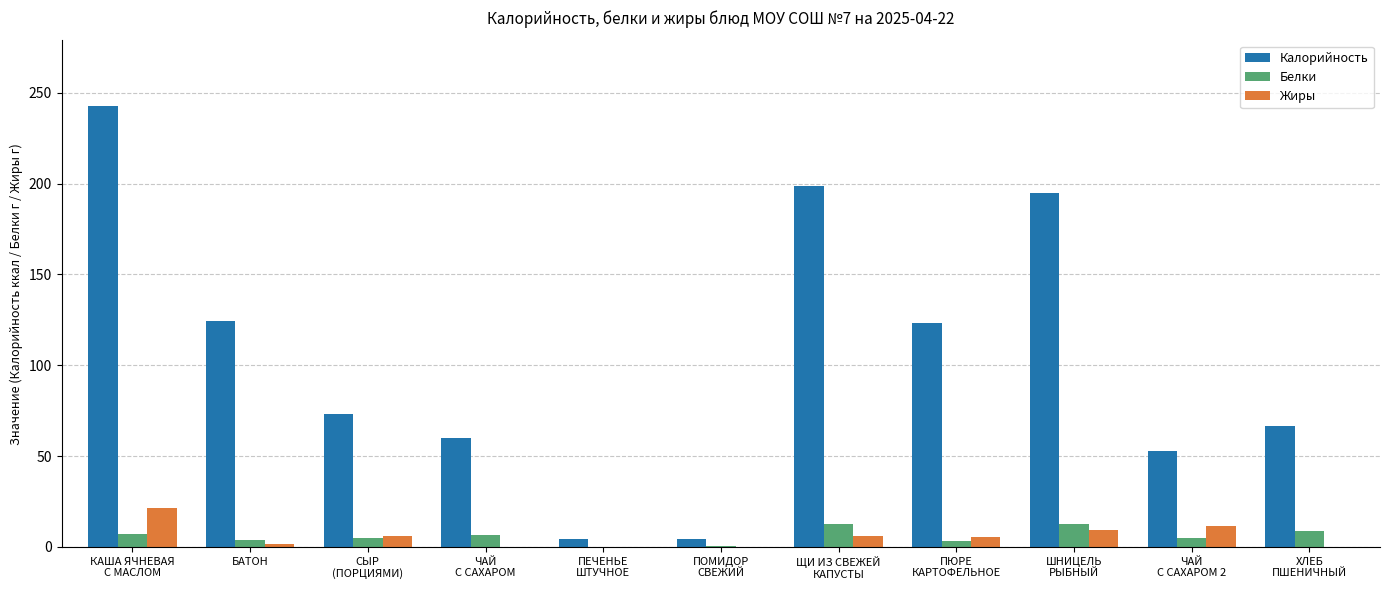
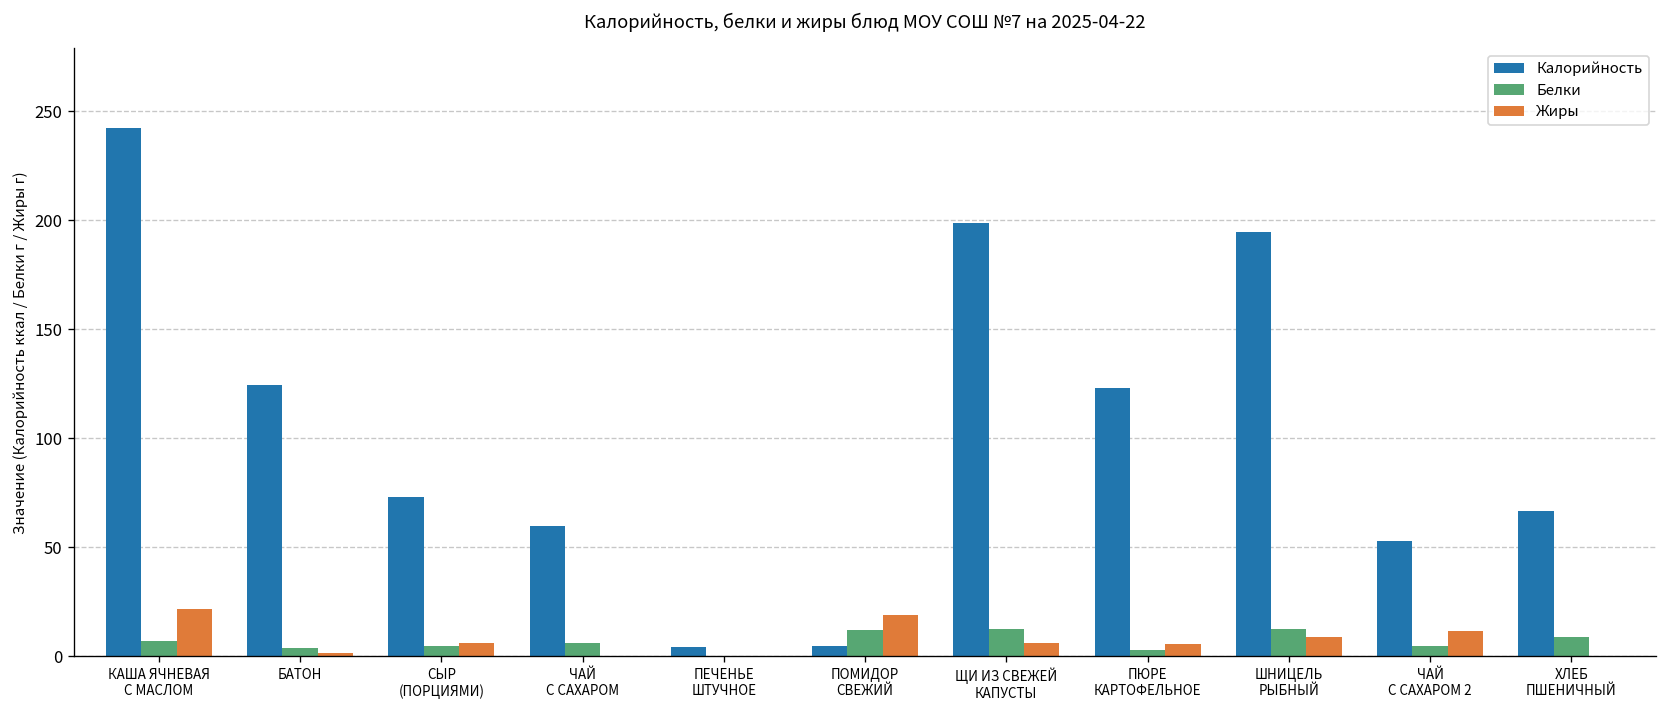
  {
    "Калорийность": {
      "КАША ЯЧНЕВАЯ С МАСЛОМ": 243,
      "БАТОН": 124,
      "СЫР (ПОРЦИЯМИ)": 73,
      "ЧАЙ С САХАРОМ": 60,
      "ПЕЧЕНЬЕ ШТУЧНОЕ": 4,
      "ПОМИДОР СВЕЖИЙ": 5,
      "ЩИ ИЗ СВЕЖЕЙ КАПУСТЫ": 199,
      "ПЮРЕ КАРТОФЕЛЬНОЕ": 123,
      "ШНИЦЕЛЬ РЫБНЫЙ": 195,
      "ЧАЙ С САХАРОМ 2": 53,
      "ХЛЕБ ПШЕНИЧНЫЙ": 67
    },
    "Белки": {
      "КАША ЯЧНЕВАЯ С МАСЛОМ": 7,
      "БАТОН": 4,
      "СЫР (ПОРЦИЯМИ)": 5,
      "ЧАЙ С САХАРОМ": 6,
-     "ПОМИДОР СВЕЖИЙ": 0,
+     "ПОМИДОР СВЕЖИЙ": 12,
      "ЩИ ИЗ СВЕЖЕЙ КАПУСТЫ": 12,
      "ПЮРЕ КАРТОФЕЛЬНОЕ": 3,
      "ШНИЦЕЛЬ РЫБНЫЙ": 12,
      "ЧАЙ С САХАРОМ 2": 5,
      "ХЛЕБ ПШЕНИЧНЫЙ": 9
    },
    "Жиры": {
      "КАША ЯЧНЕВАЯ С МАСЛОМ": 22,
      "БАТОН": 1,
      "СЫР (ПОРЦИЯМИ)": 6,
-     "ПОМИДОР СВЕЖИЙ": 0,
+     "ПОМИДОР СВЕЖИЙ": 19,
      "ЩИ ИЗ СВЕЖЕЙ КАПУСТЫ": 6,
      "ПЮРЕ КАРТОФЕЛЬНОЕ": 5,
      "ШНИЦЕЛЬ РЫБНЫЙ": 9,
      "ЧАЙ С САХАРОМ 2": 12
    }
  }
